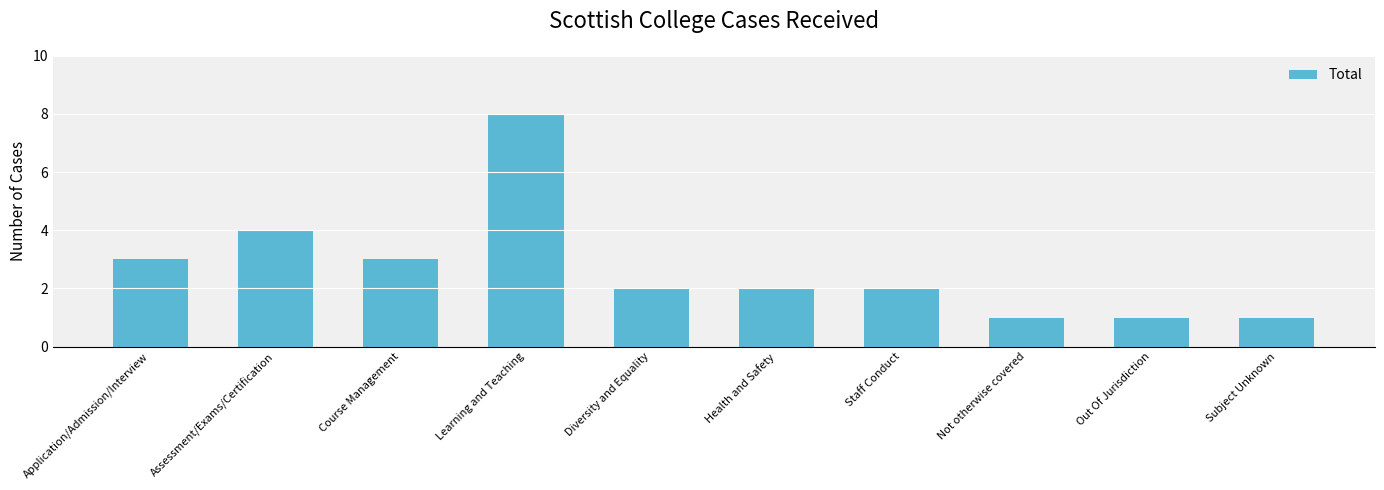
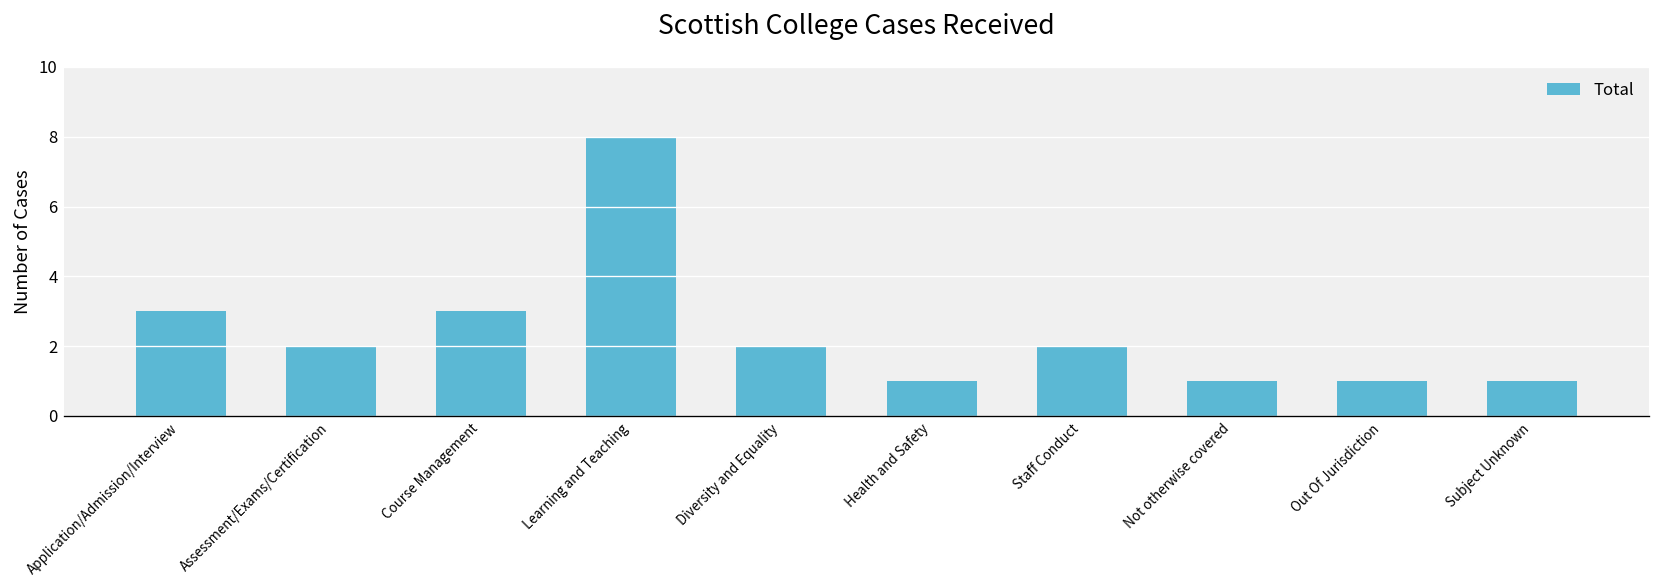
  {
    "Application/Admission/Interview": 3,
-   "Assessment/Exams/Certification": 4,
+   "Assessment/Exams/Certification": 2,
    "Course Management": 3,
    "Learning and Teaching": 8,
    "Diversity and Equality": 2,
-   "Health and Safety": 2,
+   "Health and Safety": 1,
    "Staff Conduct": 2,
    "Not otherwise covered": 1,
    "Out Of Jurisdiction": 1,
    "Subject Unknown": 1
  }
